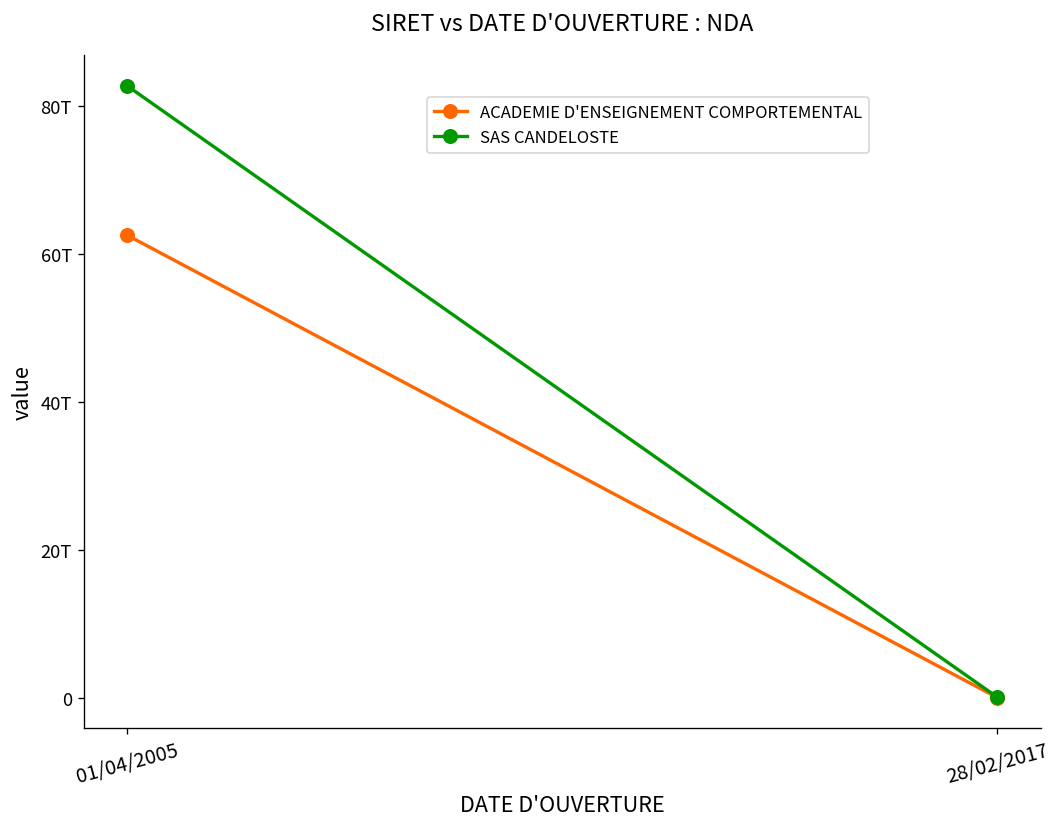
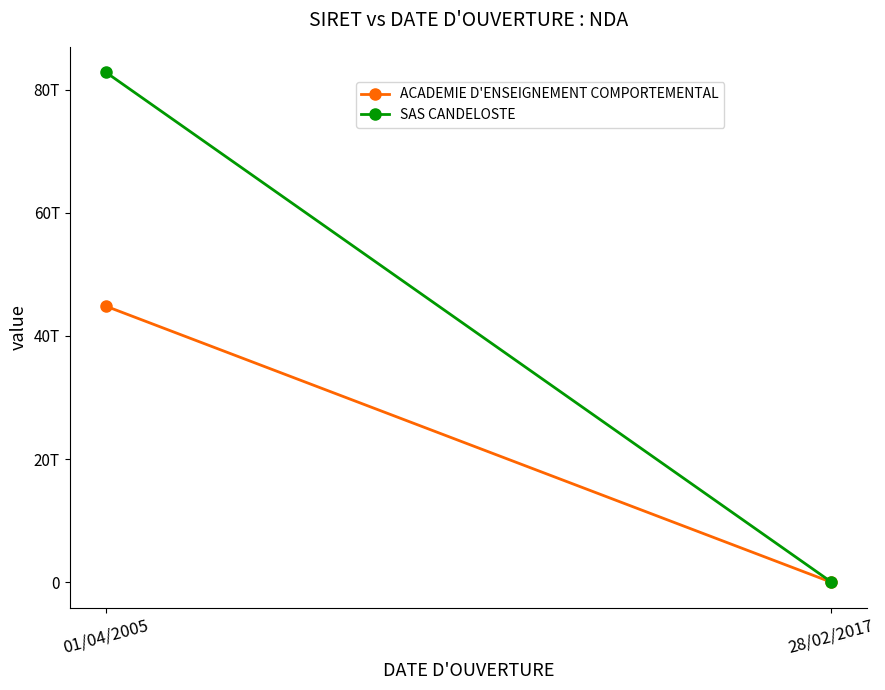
  {
    "ACADEMIE D'ENSEIGNEMENT COMPORTEMENTAL": {
-     "01/04/2005": "63T"
+     "01/04/2005": "45T"
    },
    "SAS CANDELOSTE": {
      "01/04/2005": "83T"
    }
  }
